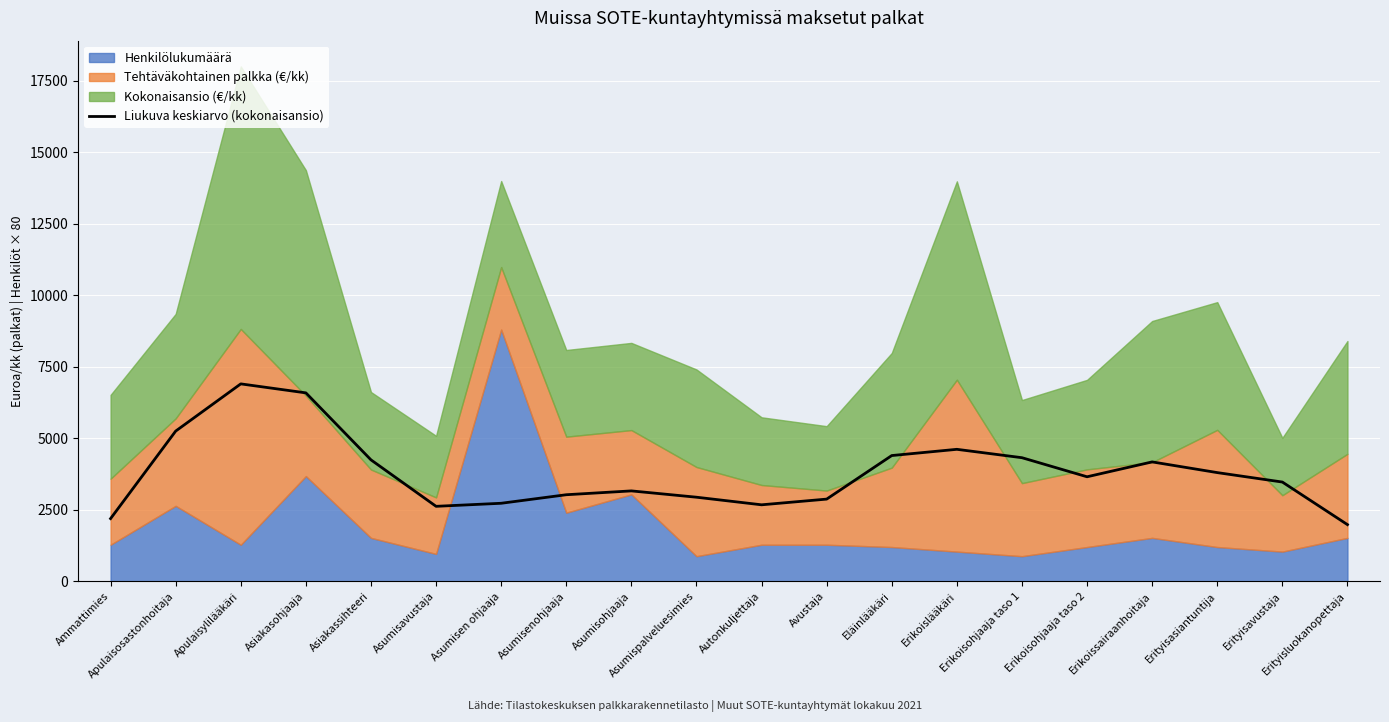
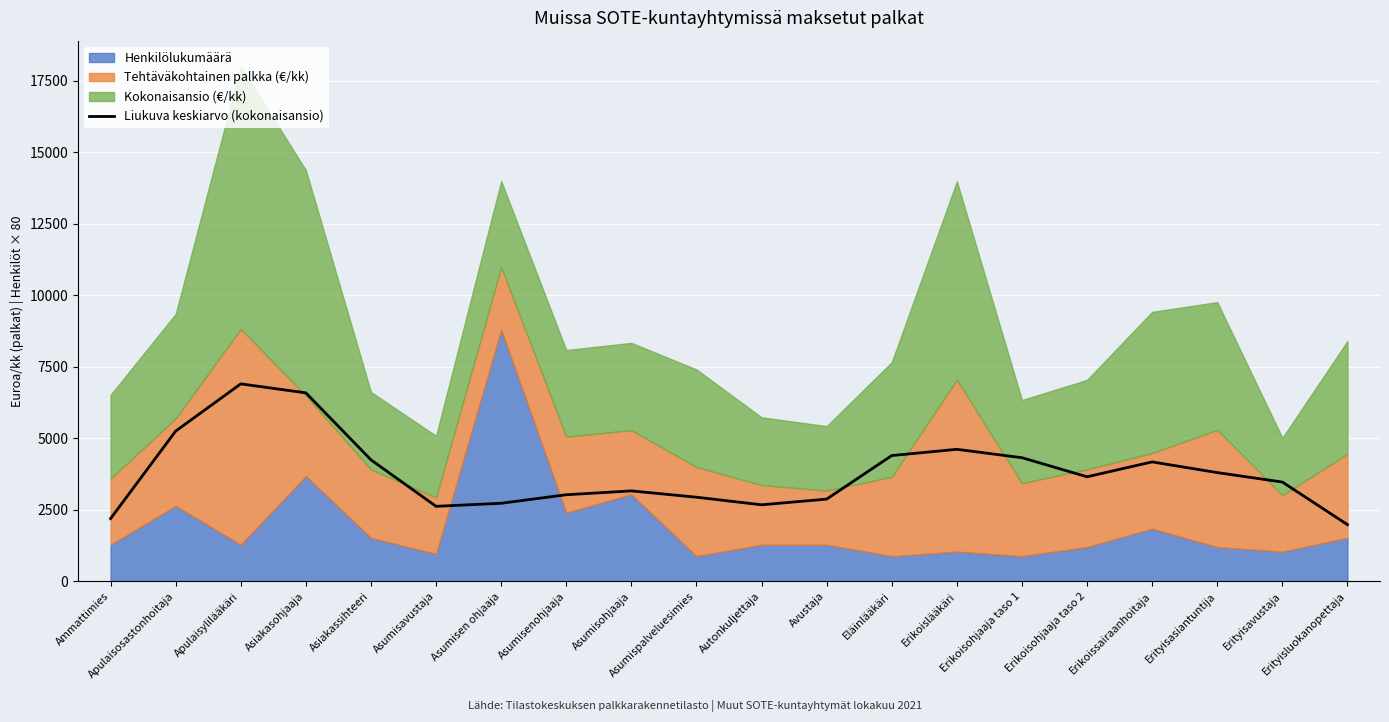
  {
    "Liukuva keskiarvo (kokonaisansio)": {
      "Ammattimies": 2200,
      "Apulaisosastonhoitaja": 5300,
      "Apulaisylilääkäri": 6900,
      "Asiakasohjaaja": 6600,
      "Asiakassihteeri": 4200,
      "Asumisavustaja": 2600,
      "Asumisen ohjaaja": 2700,
      "Asumisenohjaaja": 3000,
      "Asumisohjaaja": 3200,
      "Asumispalveluesimies": 2900,
      "Autonkuljettaja": 2700,
      "Avustaja": 2900,
      "Eläinlääkäri": 4400,
      "Erikoislääkäri": 4600,
      "Erikoisohjaaja taso 1": 4300,
      "Erikoisohjaaja taso 2": 3700,
      "Erityisasiantuntija": 3800,
      "Erityisavustaja": 3500,
      "Erityisluokanopettaja": 2000
    },
    "Henkilölukumäärä": {
      "Ammattimies": 1300,
      "Apulaisosastonhoitaja": 2600,
      "Apulaisylilääkäri": 1300,
      "Asiakasohjaaja": 3700,
      "Asiakassihteeri": 1500,
      "Asumisavustaja": 1000,
      "Asumisen ohjaaja": 8800,
      "Asumisenohjaaja": 2400,
      "Asumisohjaaja": 3000,
      "Asumispalveluesimies": 900,
      "Autonkuljettaja": 1300,
      "Avustaja": 1300,
-     "Eläinlääkäri": 1200,
+     "Eläinlääkäri": 900,
      "Erikoislääkäri": 1000,
      "Erikoisohjaaja taso 1": 900,
      "Erikoisohjaaja taso 2": 1200,
-     "Erikoissairaanhoitaja": 1500,
+     "Erikoissairaanhoitaja": 1800,
      "Erityisasiantuntija": 1200,
      "Erityisavustaja": 1000,
      "Erityisluokanopettaja": 1500
    },
    "Tehtäväkohtainen palkka (€/kk)": {
      "Ammattimies": 2300,
      "Apulaisosastonhoitaja": 3100,
      "Apulaisylilääkäri": 7500,
      "Asiakasohjaaja": 2800,
      "Asiakassihteeri": 2400,
      "Asumisavustaja": 2000,
      "Asumisen ohjaaja": 2200,
      "Asumisenohjaaja": 2700,
      "Asumisohjaaja": 2200,
      "Asumispalveluesimies": 3100,
      "Autonkuljettaja": 2100,
      "Avustaja": 1900,
      "Eläinlääkäri": 2800,
      "Erikoislääkäri": 6000,
      "Erikoisohjaaja taso 1": 2600,
      "Erikoisohjaaja taso 2": 2700,
      "Erityisasiantuntija": 4100,
      "Erityisavustaja": 2000,
      "Erityisluokanopettaja": 2900
    },
    "Kokonaisansio (€/kk)": {
      "Ammattimies": 2900,
      "Apulaisosastonhoitaja": 3700,
      "Asiakasohjaaja": 7900,
      "Asiakassihteeri": 2700,
      "Asumisavustaja": 2200,
      "Asumisen ohjaaja": 3000,
      "Asumisenohjaaja": 3000,
      "Asumisohjaaja": 3000,
      "Asumispalveluesimies": 3400,
      "Autonkuljettaja": 2400,
      "Avustaja": 2300,
      "Eläinlääkäri": 4000,
      "Erikoislääkäri": 6900,
      "Erikoisohjaaja taso 1": 2900,
      "Erikoisohjaaja taso 2": 3100,
      "Erikoissairaanhoitaja": 4900,
      "Erityisasiantuntija": 4500,
      "Erityisavustaja": 2000,
      "Erityisluokanopettaja": 3900
    }
  }
